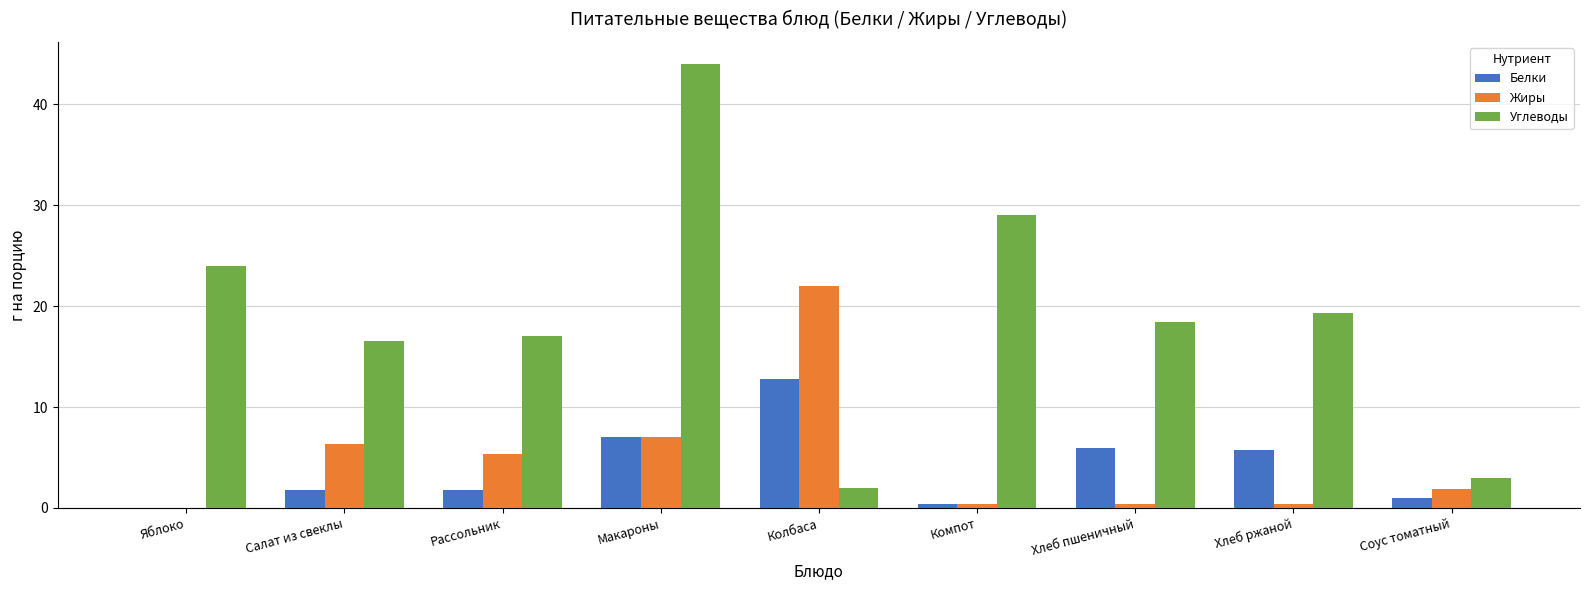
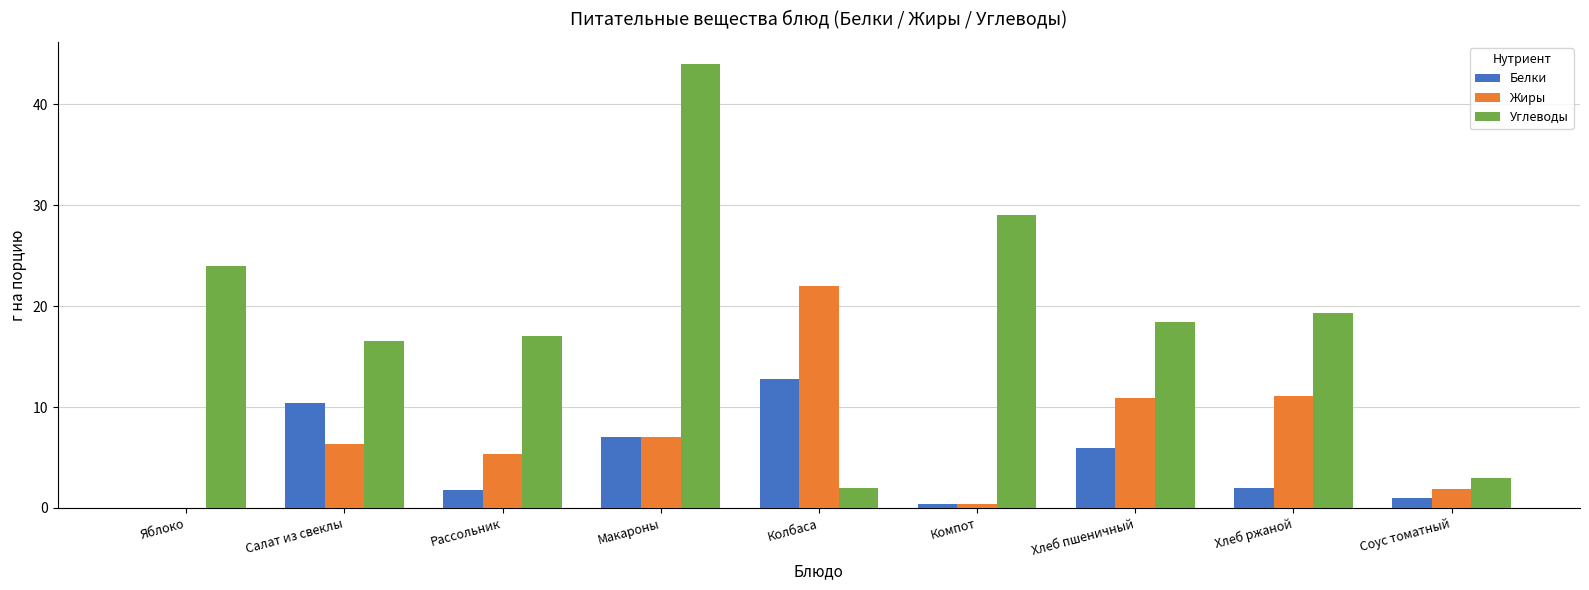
  {
    "Белки": {
      "Яблоко": 0.0,
-     "Салат из свеклы": 1.8,
+     "Салат из свеклы": 10.4,
      "Рассольник": 1.8,
      "Макароны": 7.0,
      "Колбаса": 12.8,
      "Компот": 0.4,
      "Хлеб пшеничный": 6.0,
-     "Хлеб ржаной": 5.8,
+     "Хлеб ржаной": 2.0,
      "Соус томатный": 1.0
    },
    "Жиры": {
      "Яблоко": 0.0,
      "Салат из свеклы": 6.3,
      "Рассольник": 5.3,
      "Макароны": 7.0,
      "Колбаса": 22.0,
      "Компот": 0.4,
-     "Хлеб пшеничный": 0.4,
-     "Хлеб ржаной": 0.4,
+     "Хлеб пшеничный": 10.9,
+     "Хлеб ржаной": 11.1,
      "Соус томатный": 1.9
    },
    "Углеводы": {
      "Яблоко": 24.0,
      "Салат из свеклы": 16.6,
      "Рассольник": 17.0,
      "Макароны": 44.0,
      "Колбаса": 2.0,
      "Компот": 29.0,
      "Хлеб пшеничный": 18.4,
      "Хлеб ржаной": 19.3,
      "Соус томатный": 3.0
    }
  }
